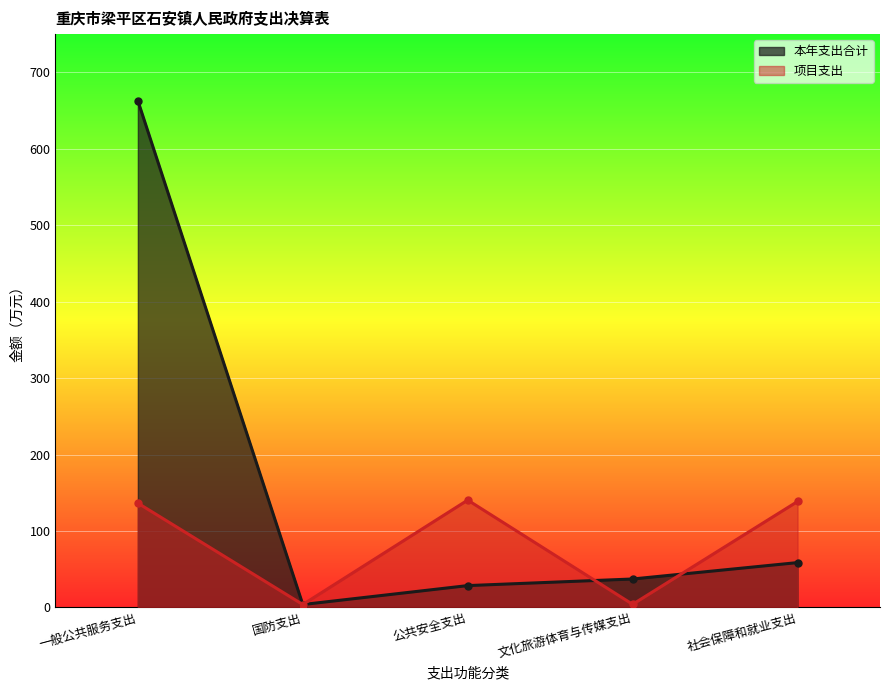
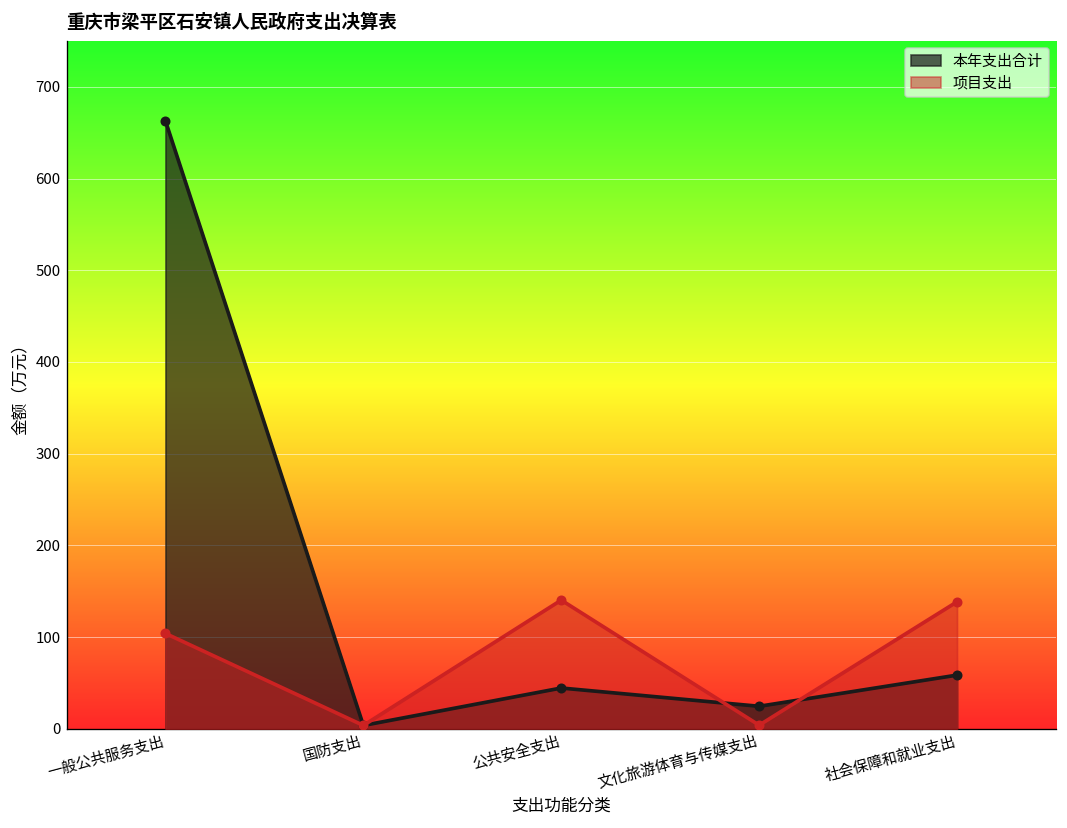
  {
    "本年支出合计": {
      "一般公共服务支出": 660,
-     "公共安全支出": 30,
-     "文化旅游体育与传媒支出": 40,
+     "公共安全支出": 40,
+     "文化旅游体育与传媒支出": 20,
      "社会保障和就业支出": 60
    },
    "项目支出": {
-     "一般公共服务支出": 140,
+     "一般公共服务支出": 100,
      "公共安全支出": 140,
      "文化旅游体育与传媒支出": 0,
      "社会保障和就业支出": 140
    }
  }
